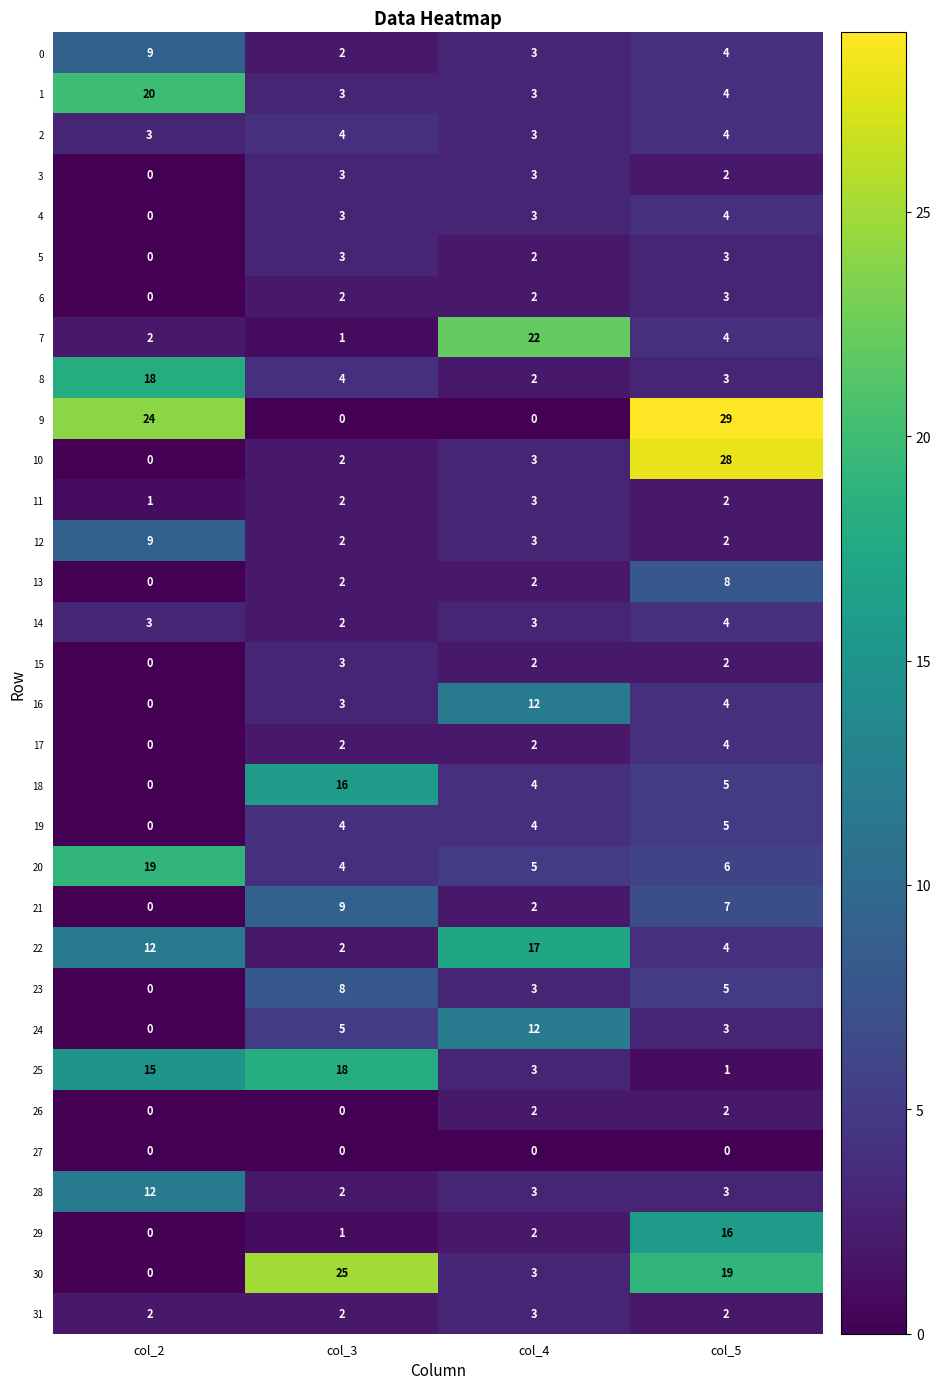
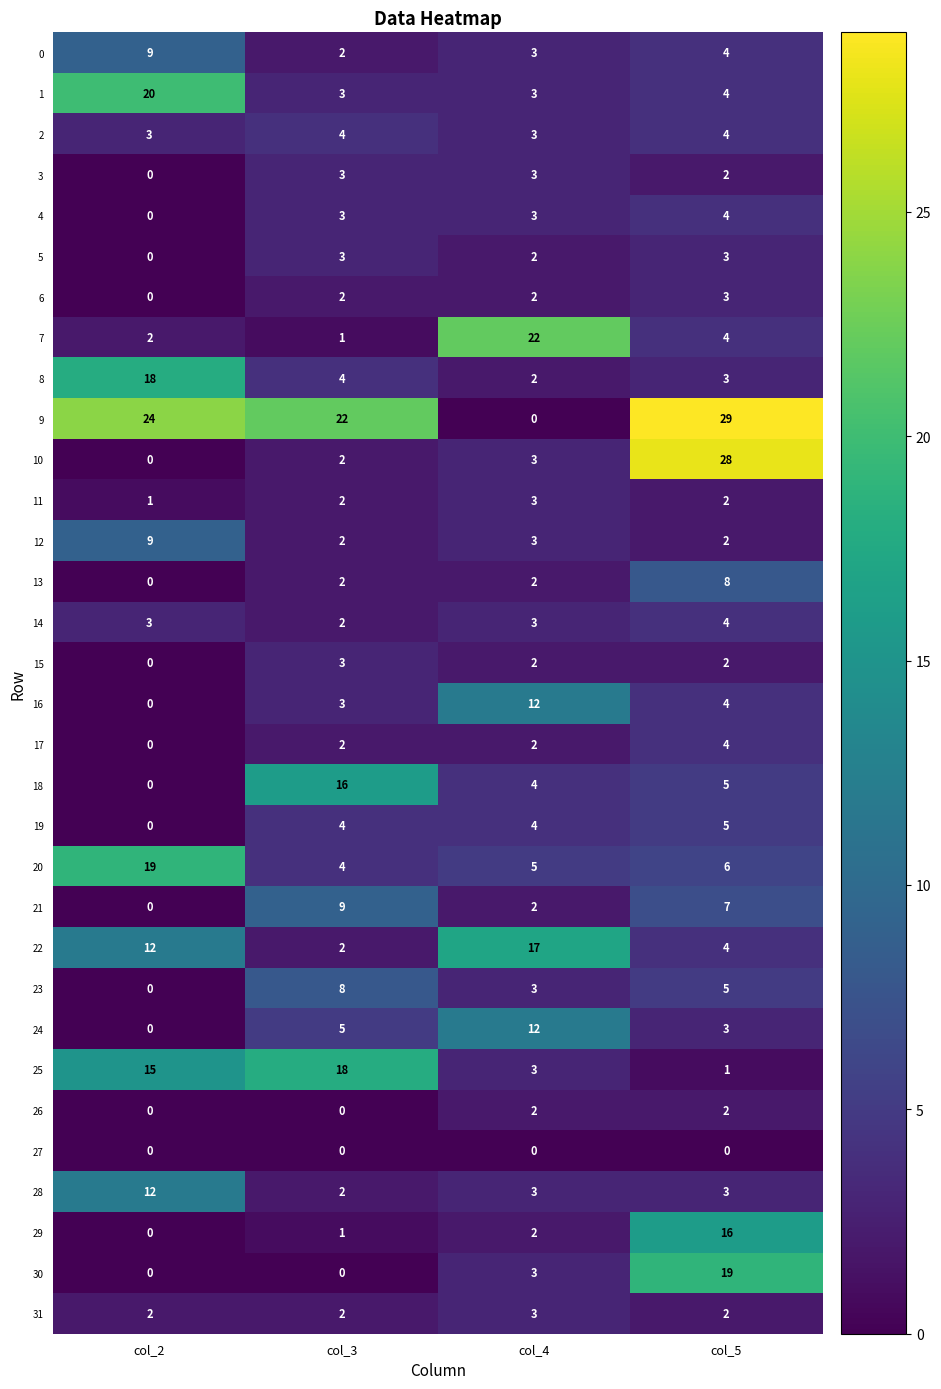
  {
    "0": {
      "col_2": 9,
      "col_3": 2,
      "col_4": 3,
      "col_5": 4
    },
    "1": {
      "col_2": 20,
      "col_3": 3,
      "col_4": 3,
      "col_5": 4
    },
    "2": {
      "col_2": 3,
      "col_3": 4,
      "col_4": 3,
      "col_5": 4
    },
    "3": {
      "col_2": 0,
      "col_3": 3,
      "col_4": 3,
      "col_5": 2
    },
    "4": {
      "col_2": 0,
      "col_3": 3,
      "col_4": 3,
      "col_5": 4
    },
    "5": {
      "col_2": 0,
      "col_3": 3,
      "col_4": 2,
      "col_5": 3
    },
    "6": {
      "col_2": 0,
      "col_3": 2,
      "col_4": 2,
      "col_5": 3
    },
    "7": {
      "col_2": 2,
      "col_3": 1,
      "col_4": 22,
      "col_5": 4
    },
    "8": {
      "col_2": 18,
      "col_3": 4,
      "col_4": 2,
      "col_5": 3
    },
    "9": {
      "col_2": 24,
-     "col_3": 0,
+     "col_3": 22,
      "col_4": 0,
      "col_5": 29
    },
    "10": {
      "col_2": 0,
      "col_3": 2,
      "col_4": 3,
      "col_5": 28
    },
    "11": {
      "col_2": 1,
      "col_3": 2,
      "col_4": 3,
      "col_5": 2
    },
    "12": {
      "col_2": 9,
      "col_3": 2,
      "col_4": 3,
      "col_5": 2
    },
    "13": {
      "col_2": 0,
      "col_3": 2,
      "col_4": 2,
      "col_5": 8
    },
    "14": {
      "col_2": 3,
      "col_3": 2,
      "col_4": 3,
      "col_5": 4
    },
    "15": {
      "col_2": 0,
      "col_3": 3,
      "col_4": 2,
      "col_5": 2
    },
    "16": {
      "col_2": 0,
      "col_3": 3,
      "col_4": 12,
      "col_5": 4
    },
    "17": {
      "col_2": 0,
      "col_3": 2,
      "col_4": 2,
      "col_5": 4
    },
    "18": {
      "col_2": 0,
      "col_3": 16,
      "col_4": 4,
      "col_5": 5
    },
    "19": {
      "col_2": 0,
      "col_3": 4,
      "col_4": 4,
      "col_5": 5
    },
    "20": {
      "col_2": 19,
      "col_3": 4,
      "col_4": 5,
      "col_5": 6
    },
    "21": {
      "col_2": 0,
      "col_3": 9,
      "col_4": 2,
      "col_5": 7
    },
    "22": {
      "col_2": 12,
      "col_3": 2,
      "col_4": 17,
      "col_5": 4
    },
    "23": {
      "col_2": 0,
      "col_3": 8,
      "col_4": 3,
      "col_5": 5
    },
    "24": {
      "col_2": 0,
      "col_3": 5,
      "col_4": 12,
      "col_5": 3
    },
    "25": {
      "col_2": 15,
      "col_3": 18,
      "col_4": 3,
      "col_5": 1
    },
    "26": {
      "col_2": 0,
      "col_3": 0,
      "col_4": 2,
      "col_5": 2
    },
    "27": {
      "col_2": 0,
      "col_3": 0,
      "col_4": 0,
      "col_5": 0
    },
    "28": {
      "col_2": 12,
      "col_3": 2,
      "col_4": 3,
      "col_5": 3
    },
    "29": {
      "col_2": 0,
      "col_3": 1,
      "col_4": 2,
      "col_5": 16
    },
    "30": {
      "col_2": 0,
-     "col_3": 25,
+     "col_3": 0,
      "col_4": 3,
      "col_5": 19
    },
    "31": {
      "col_2": 2,
      "col_3": 2,
      "col_4": 3,
      "col_5": 2
    }
  }
